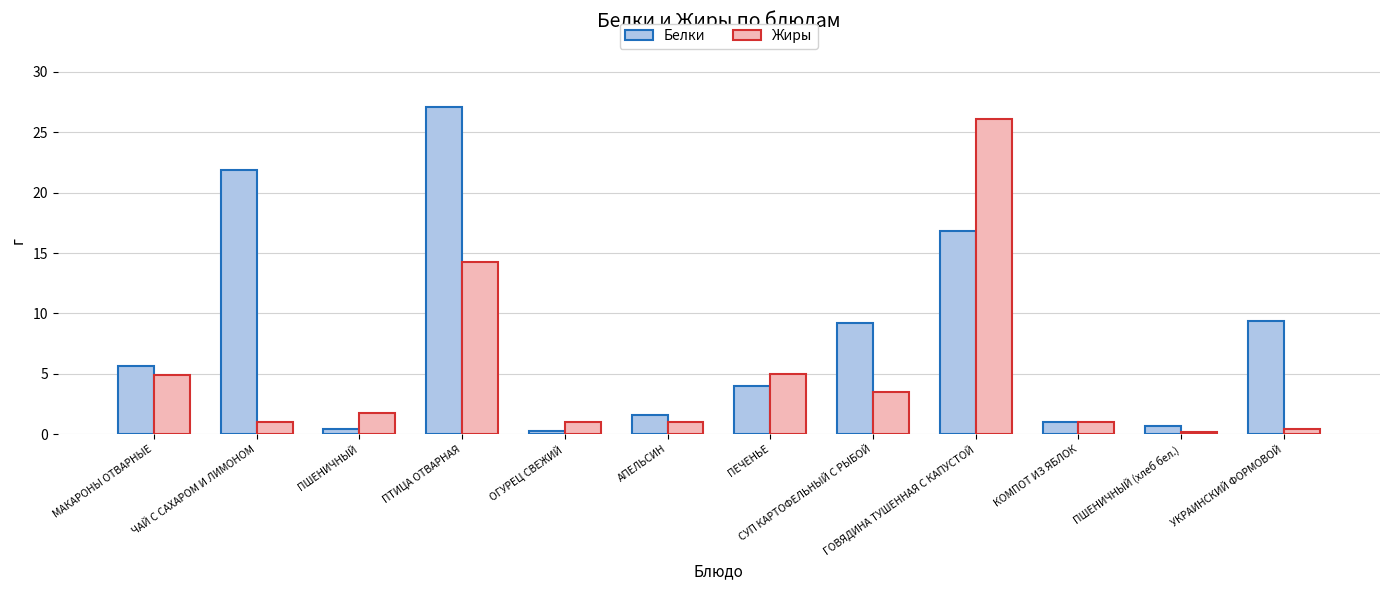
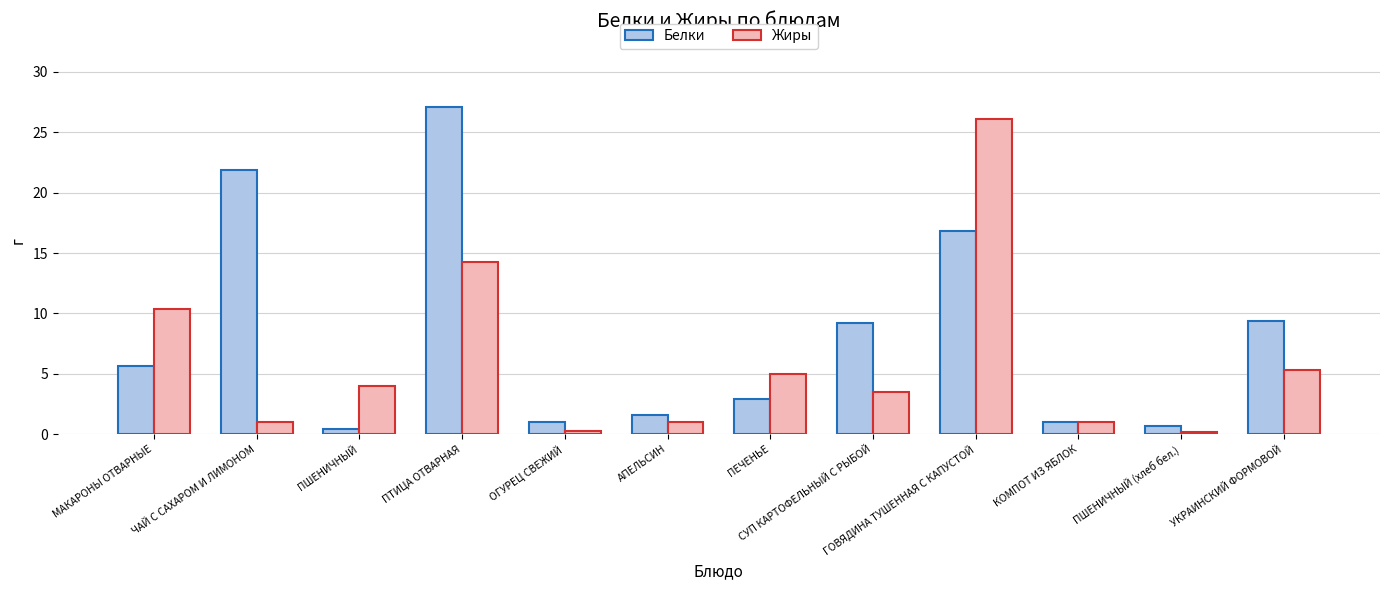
  {
    "Белки": {
      "МАКАРОНЫ ОТВАРНЫЕ": 5.7,
      "ЧАЙ С САХАРОМ И ЛИМОНОМ": 21.9,
      "ПШЕНИЧНЫЙ": 0.4,
      "ПТИЦА ОТВАРНАЯ": 27.1,
-     "ОГУРЕЦ СВЕЖИЙ": 0.3,
+     "ОГУРЕЦ СВЕЖИЙ": 1.0,
      "АПЕЛЬСИН": 1.6,
-     "ПЕЧЕНЬЕ": 4.0,
+     "ПЕЧЕНЬЕ": 2.9,
      "СУП КАРТОФЕЛЬНЫЙ С РЫБОЙ": 9.2,
      "ГОВЯДИНА ТУШЕННАЯ С КАПУСТОЙ": 16.9,
      "КОМПОТ ИЗ ЯБЛОК": 1.0,
      "ПШЕНИЧНЫЙ (хлеб бел.)": 0.7,
      "УКРАИНСКИЙ ФОРМОВОЙ": 9.4
    },
    "Жиры": {
-     "МАКАРОНЫ ОТВАРНЫЕ": 4.9,
+     "МАКАРОНЫ ОТВАРНЫЕ": 10.4,
      "ЧАЙ С САХАРОМ И ЛИМОНОМ": 1.0,
-     "ПШЕНИЧНЫЙ": 1.8,
+     "ПШЕНИЧНЫЙ": 4.0,
      "ПТИЦА ОТВАРНАЯ": 14.3,
-     "ОГУРЕЦ СВЕЖИЙ": 1.0,
+     "ОГУРЕЦ СВЕЖИЙ": 0.3,
      "АПЕЛЬСИН": 1.0,
      "ПЕЧЕНЬЕ": 5.0,
      "СУП КАРТОФЕЛЬНЫЙ С РЫБОЙ": 3.5,
      "ГОВЯДИНА ТУШЕННАЯ С КАПУСТОЙ": 26.1,
      "КОМПОТ ИЗ ЯБЛОК": 1.0,
-     "УКРАИНСКИЙ ФОРМОВОЙ": 0.4
+     "УКРАИНСКИЙ ФОРМОВОЙ": 5.3
    }
  }
